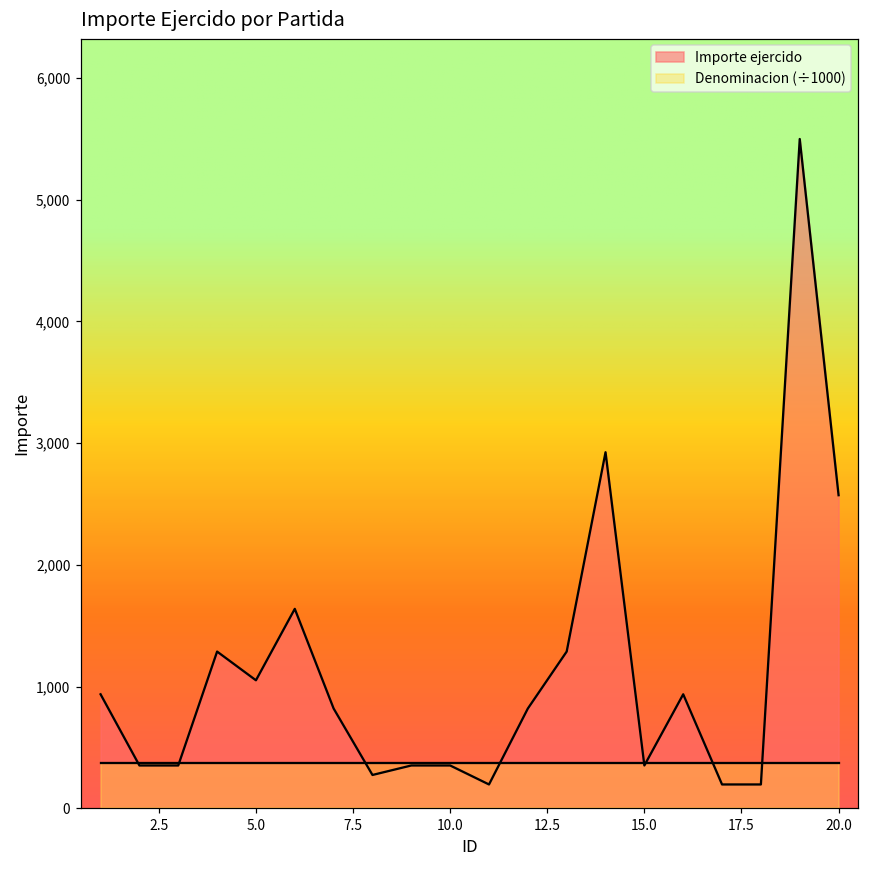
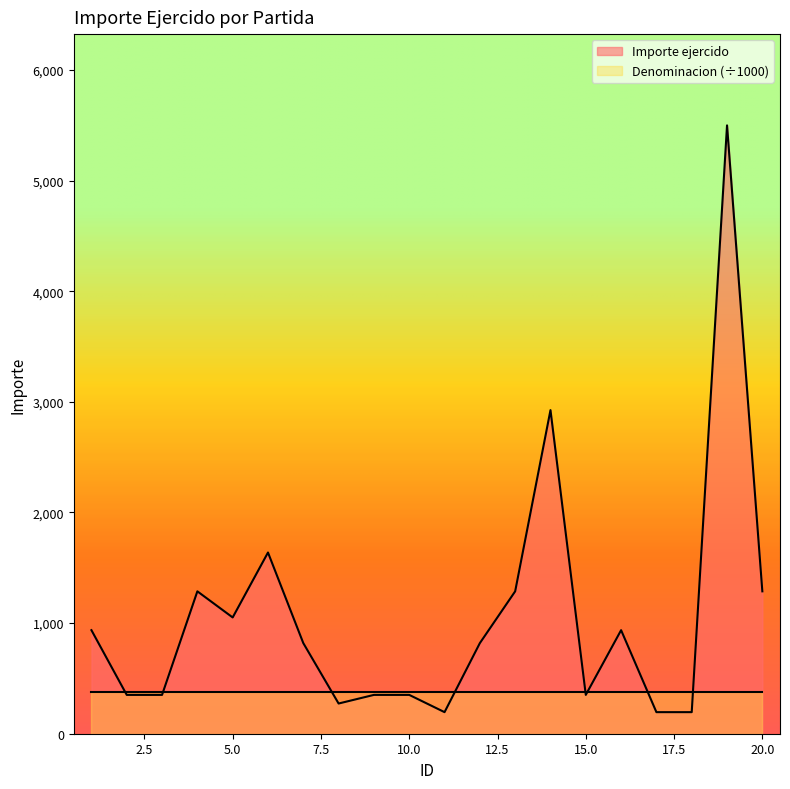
  {
    "Importe ejercido": {
      "5.0": "1,050",
      "10.0": "350",
      "15.0": "350",
-     "20.0": "2,570"
+     "20.0": "1,290"
    },
    "Denominacion (÷1000)": {
      "5.0": "380",
      "10.0": "380",
      "15.0": "380",
      "20.0": "380"
    }
  }
